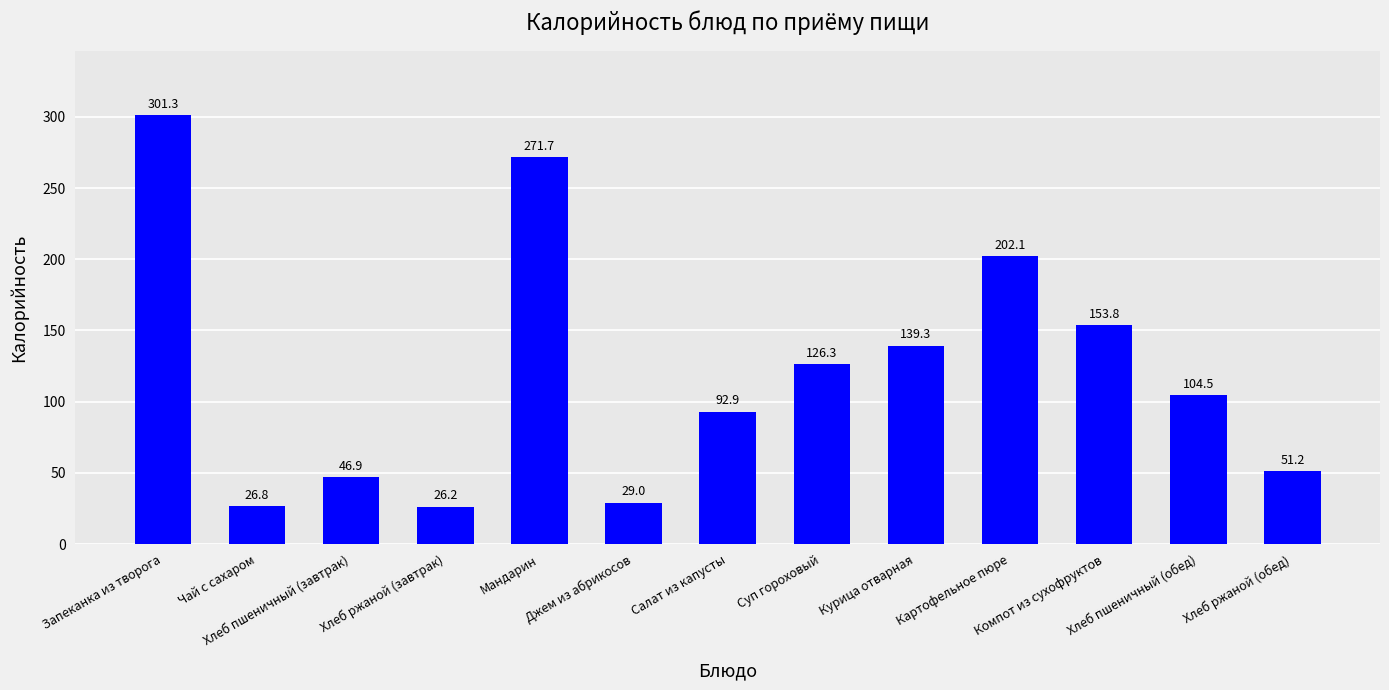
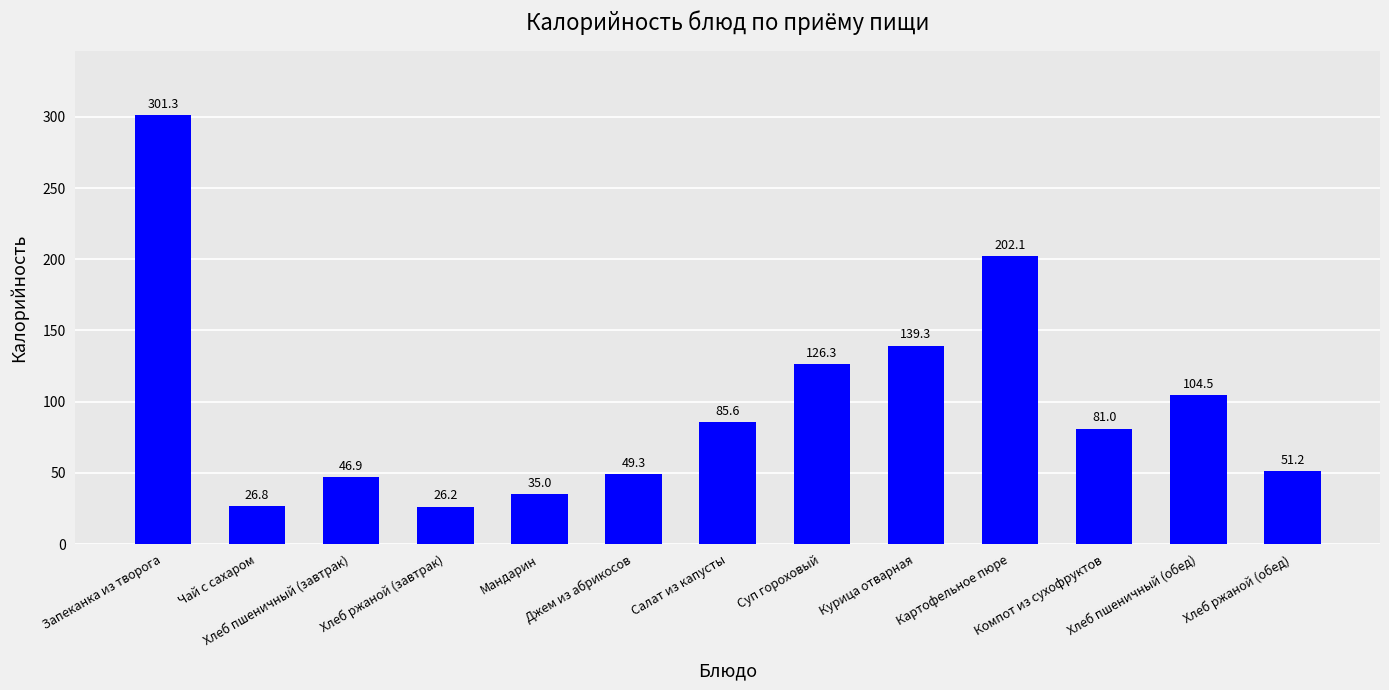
  {
    "Запеканка из творога": 301.3,
    "Чай с сахаром": 26.8,
    "Хлеб пшеничный (завтрак)": 46.9,
    "Хлеб ржаной (завтрак)": 26.2,
-   "Мандарин": 271.7,
-   "Джем из абрикосов": 29.0,
-   "Салат из капусты": 92.9,
+   "Мандарин": 35.0,
+   "Джем из абрикосов": 49.3,
+   "Салат из капусты": 85.6,
    "Суп гороховый": 126.3,
    "Курица отварная": 139.3,
    "Картофельное пюре": 202.1,
-   "Компот из сухофруктов": 153.8,
+   "Компот из сухофруктов": 81.0,
    "Хлеб пшеничный (обед)": 104.5,
    "Хлеб ржаной (обед)": 51.2
  }
